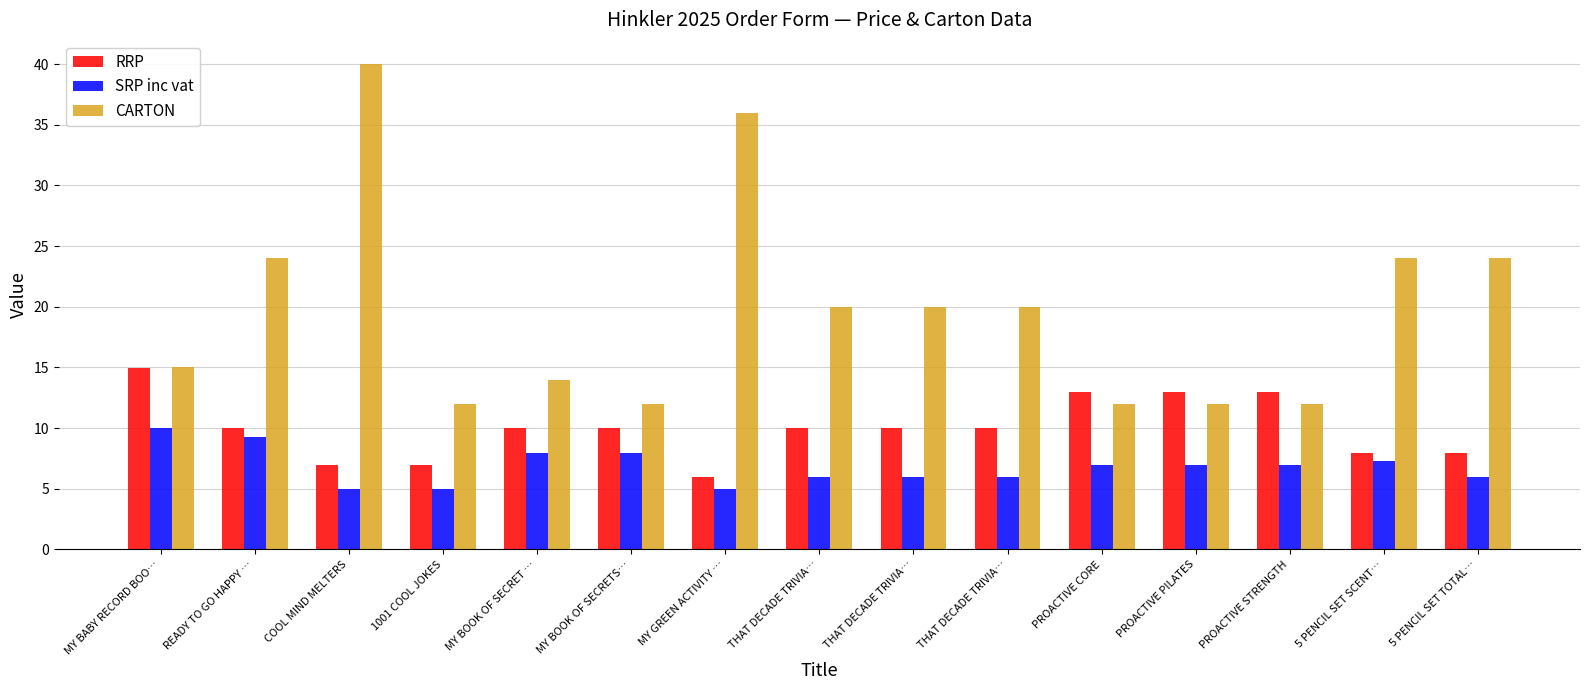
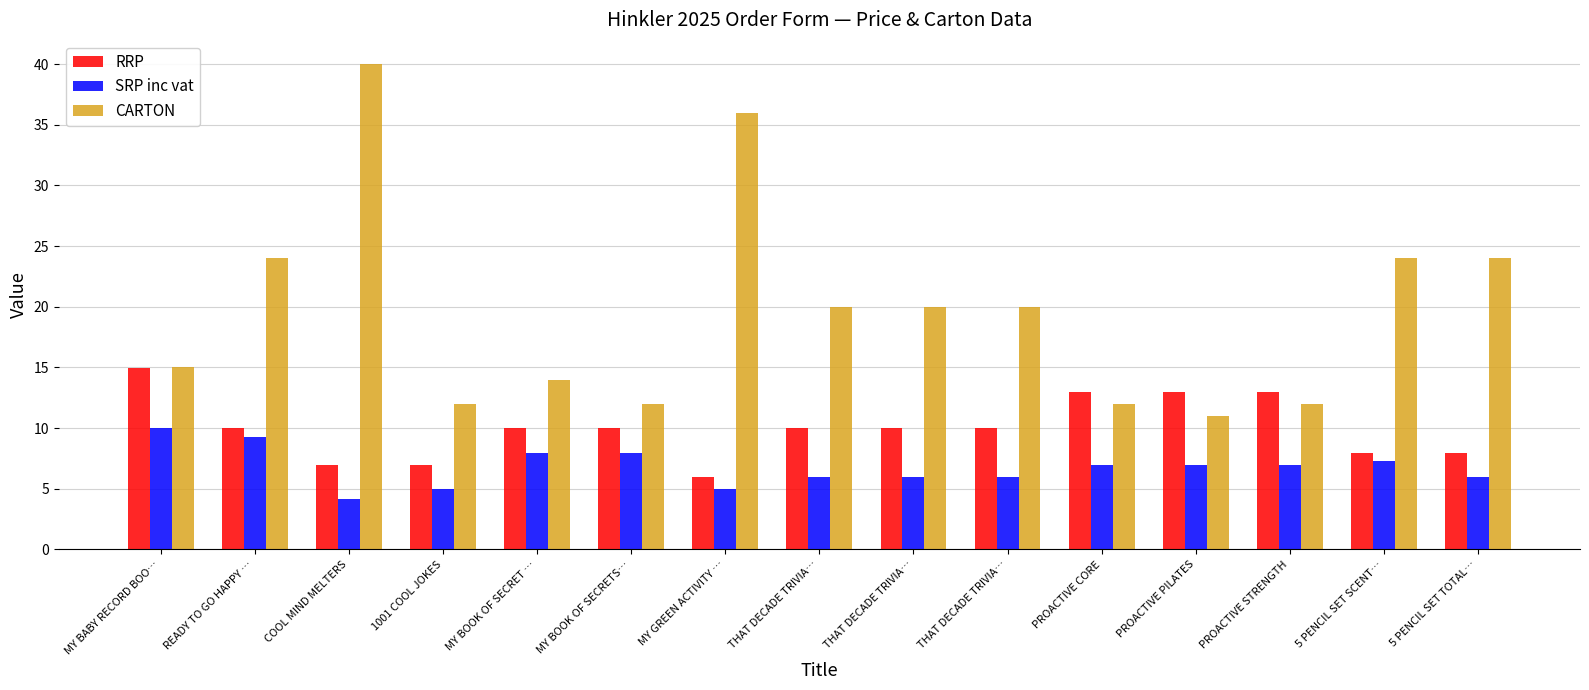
  {
    "RRP": {
      "MY BABY RECORD BOO…": 15.0,
      "READY TO GO HAPPY …": 10.0,
      "COOL MIND MELTERS": 7.0,
      "1001 COOL JOKES": 7.0,
      "MY BOOK OF SECRET …": 10.0,
      "MY BOOK OF SECRETS…": 10.0,
      "MY GREEN ACTIVITY …": 6.0,
      "PROACTIVE CORE": 13.0,
      "PROACTIVE PILATES": 13.0,
      "PROACTIVE STRENGTH": 13.0,
      "5 PENCIL SET SCENT…": 8.0,
      "5 PENCIL SET TOTAL…": 8.0
    },
    "SRP inc vat": {
      "MY BABY RECORD BOO…": 10.0,
      "READY TO GO HAPPY …": 9.2,
-     "COOL MIND MELTERS": 5.0,
+     "COOL MIND MELTERS": 4.2,
      "1001 COOL JOKES": 5.0,
      "MY BOOK OF SECRET …": 8.0,
      "MY BOOK OF SECRETS…": 8.0,
      "MY GREEN ACTIVITY …": 5.0,
      "PROACTIVE CORE": 7.0,
      "PROACTIVE PILATES": 7.0,
      "PROACTIVE STRENGTH": 7.0,
      "5 PENCIL SET SCENT…": 7.3,
      "5 PENCIL SET TOTAL…": 6.0
    },
    "CARTON": {
      "MY BABY RECORD BOO…": 15,
      "READY TO GO HAPPY …": 24,
      "COOL MIND MELTERS": 40,
      "1001 COOL JOKES": 12,
      "MY BOOK OF SECRET …": 14,
      "MY BOOK OF SECRETS…": 12,
      "MY GREEN ACTIVITY …": 36,
      "PROACTIVE CORE": 12,
-     "PROACTIVE PILATES": 12,
+     "PROACTIVE PILATES": 11,
      "PROACTIVE STRENGTH": 12,
      "5 PENCIL SET SCENT…": 24,
      "5 PENCIL SET TOTAL…": 24
    }
  }
